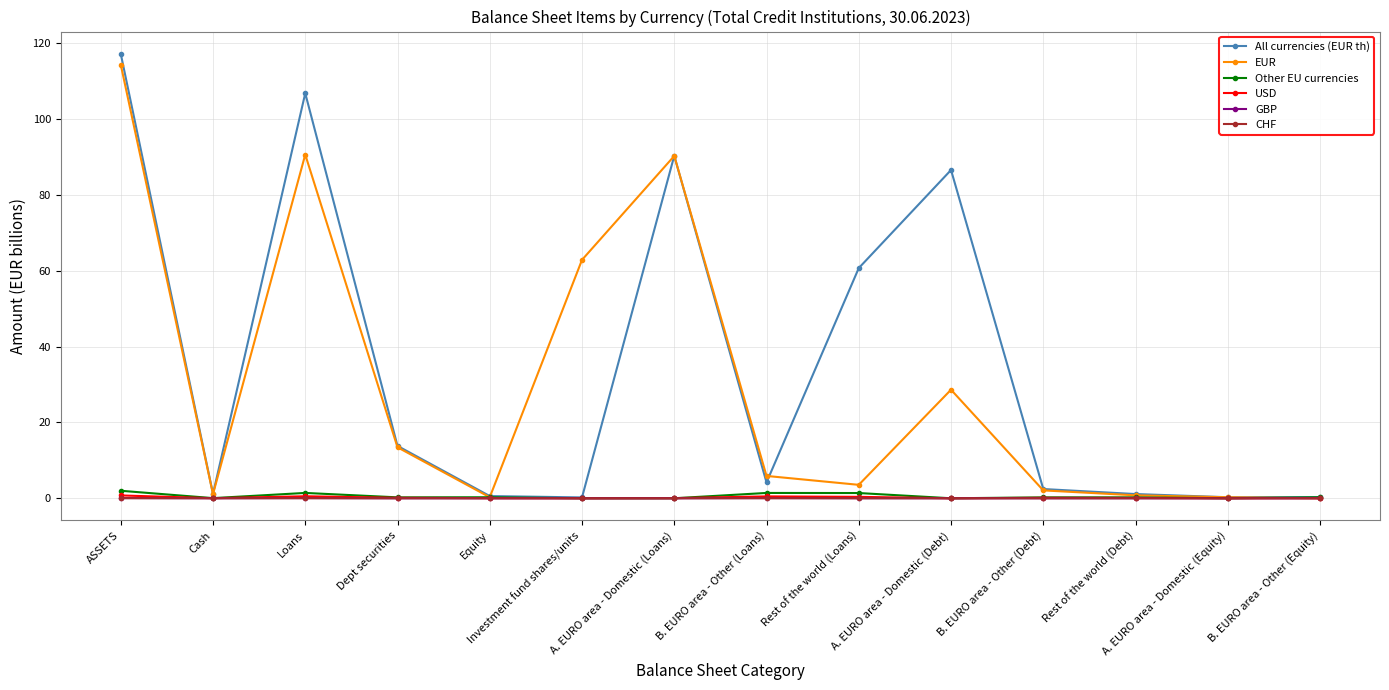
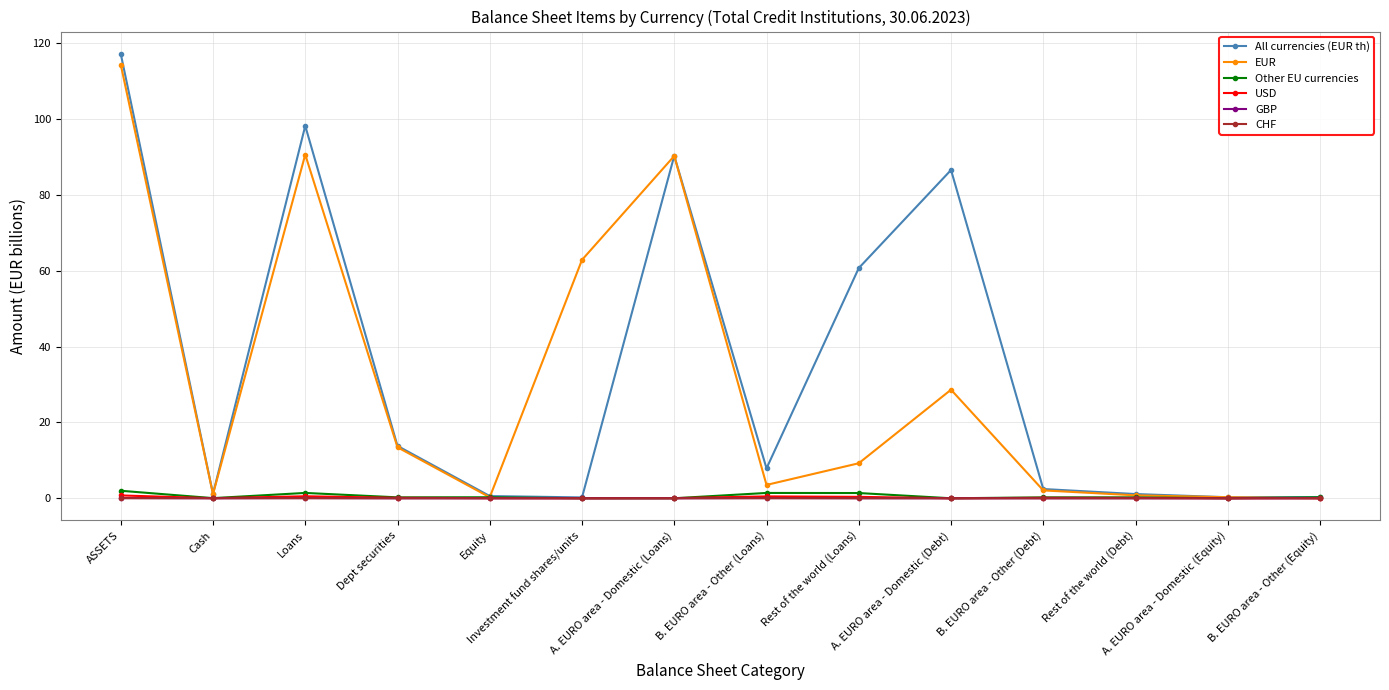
  {
    "All currencies (EUR th)": {
      "ASSETS": 117,
-     "Loans": 107,
-     "B. EURO area - Other (Loans)": 4,
+     "Loans": 98,
+     "B. EURO area - Other (Loans)": 8,
      "Rest of the world (Loans)": 61,
      "A. EURO area - Domestic (Debt)": 87
    },
    "EUR": {
      "ASSETS": 114,
      "Loans": 91,
      "Investment fund shares/units": 63,
-     "B. EURO area - Other (Loans)": 6,
-     "Rest of the world (Loans)": 4,
+     "B. EURO area - Other (Loans)": 4,
+     "Rest of the world (Loans)": 9,
      "A. EURO area - Domestic (Debt)": 29
    },
    "Other EU currencies": {
      "ASSETS": 2,
      "Loans": 1,
      "B. EURO area - Other (Loans)": 1,
      "Rest of the world (Loans)": 1
    },
    "USD": {
      "ASSETS": 1
    },
    "CHF": {
      "ASSETS": 0
    }
  }
